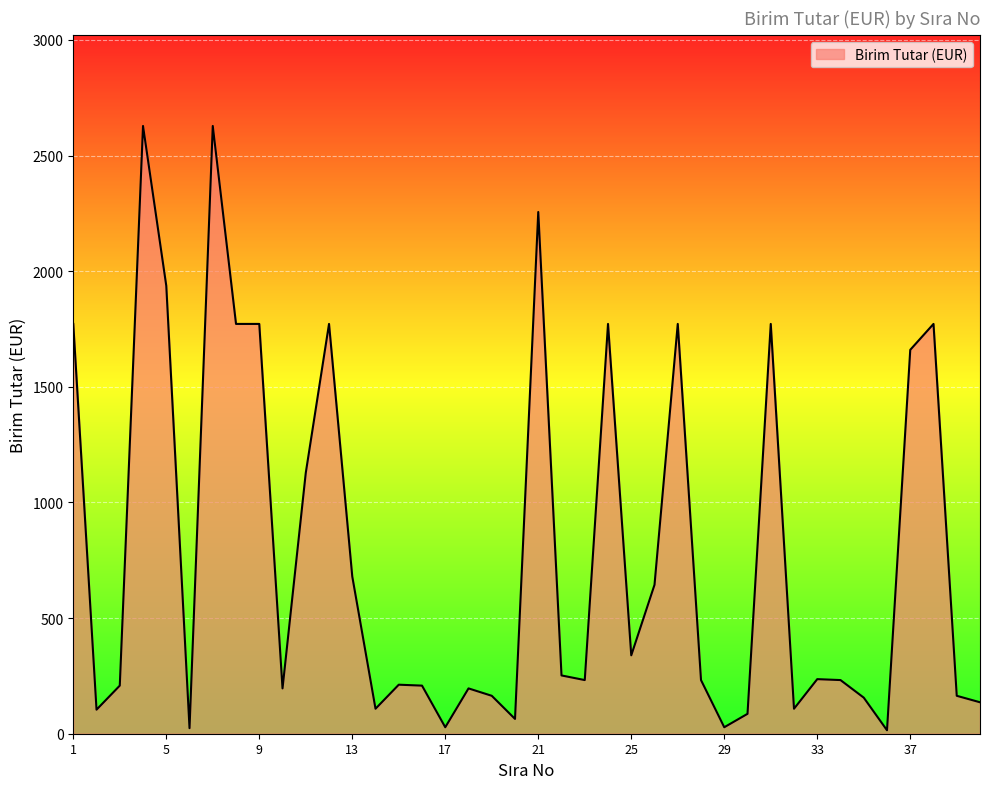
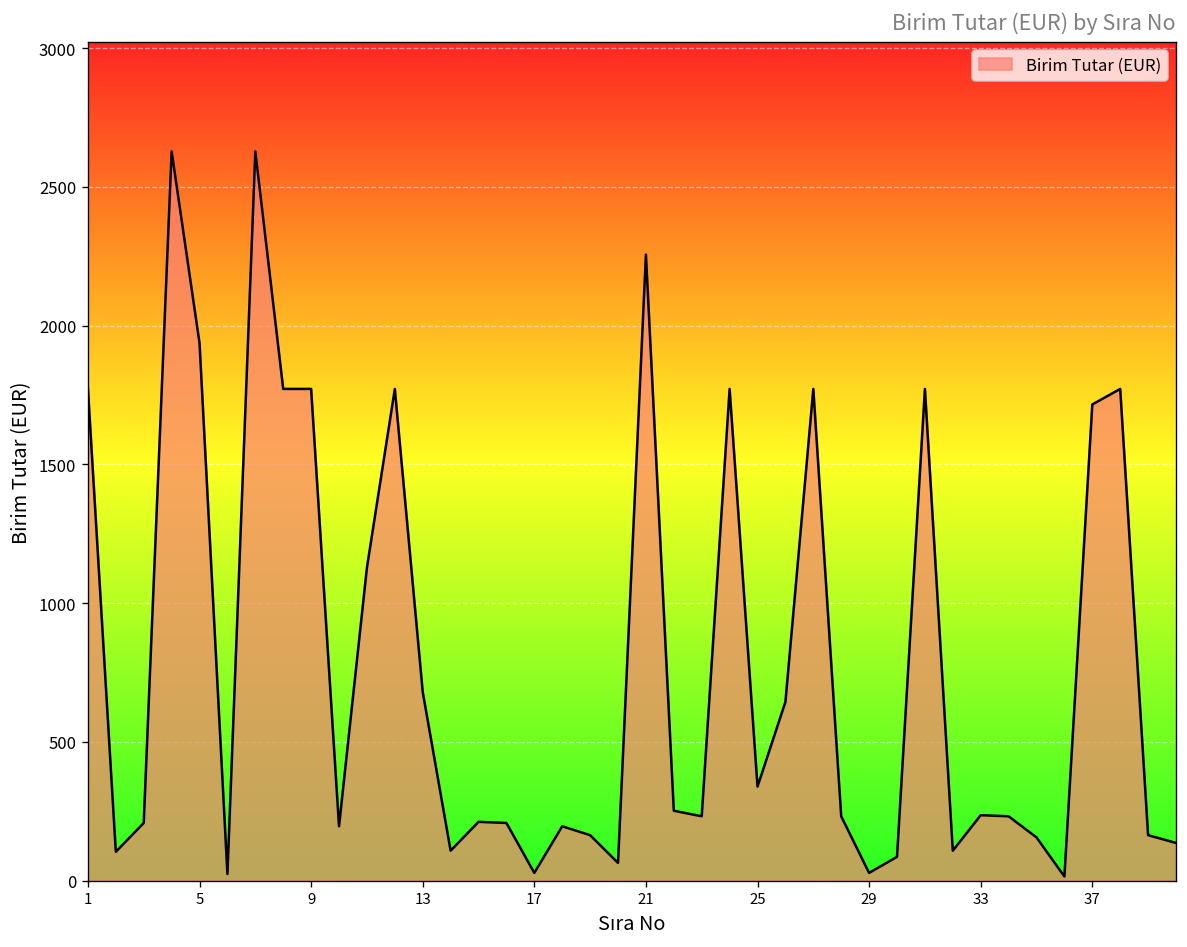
  {
    "1": 1770,
    "5": 1940,
    "9": 1770,
    "13": 680,
    "17": 30,
    "21": 2260,
    "25": 340,
    "29": 30,
    "33": 240,
-   "37": 1660
+   "37": 1720
  }
